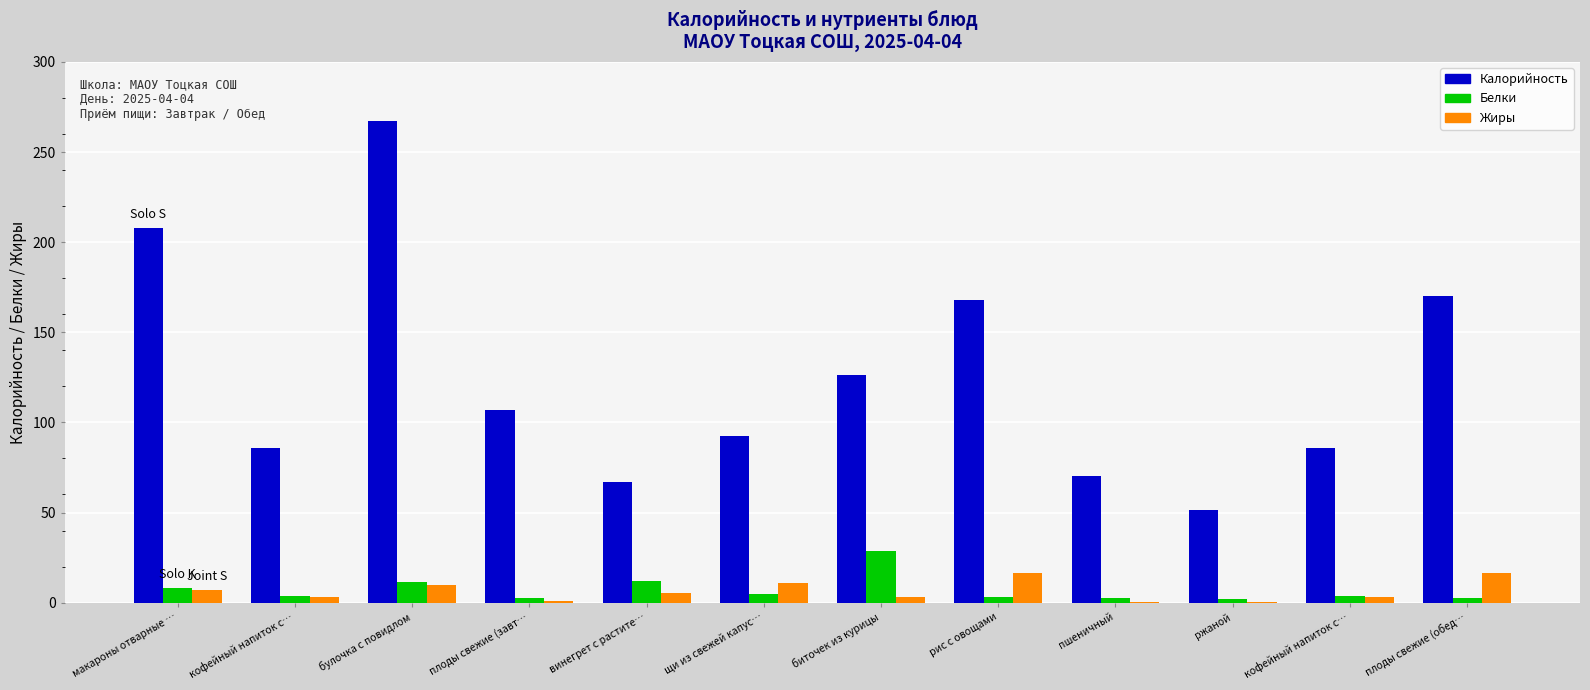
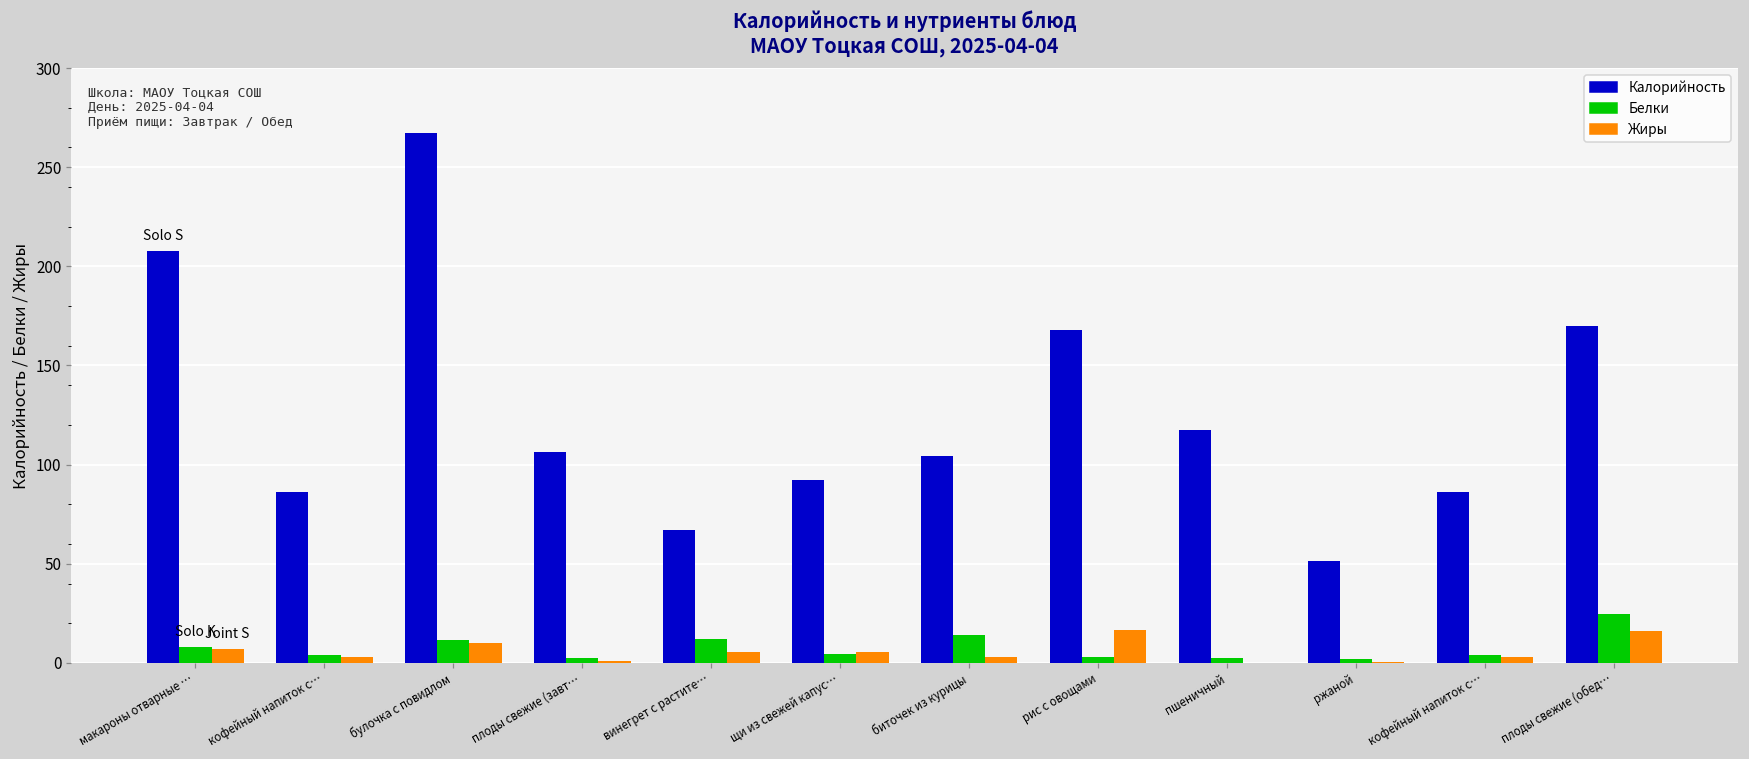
  {
    "Калорийность": {
      "макароны отварные …": 208,
      "булочка с повидлом": 267,
      "плоды свежие (завт…": 107,
      "винегрет с растите…": 67,
      "щи из свежей капус…": 92,
-     "биточек из курицы": 127,
+     "биточек из курицы": 104,
      "рис с овощами": 168,
-     "пшеничный": 70,
+     "пшеничный": 118,
      "ржаной": 51,
      "плоды свежие (обед…": 170
    },
    "Белки": {
      "макароны отварные …": 8,
      "булочка с повидлом": 11,
      "плоды свежие (завт…": 3,
      "винегрет с растите…": 12,
      "щи из свежей капус…": 5,
-     "биточек из курицы": 29,
+     "биточек из курицы": 14,
      "рис с овощами": 3,
      "пшеничный": 2,
      "ржаной": 2,
-     "плоды свежие (обед…": 3
+     "плоды свежие (обед…": 25
    },
    "Жиры": {
      "макароны отварные …": 7,
      "булочка с повидлом": 10,
      "винегрет с растите…": 5,
-     "щи из свежей капус…": 11,
+     "щи из свежей капус…": 6,
      "биточек из курицы": 3,
      "рис с овощами": 17,
      "плоды свежие (обед…": 16
    }
  }
